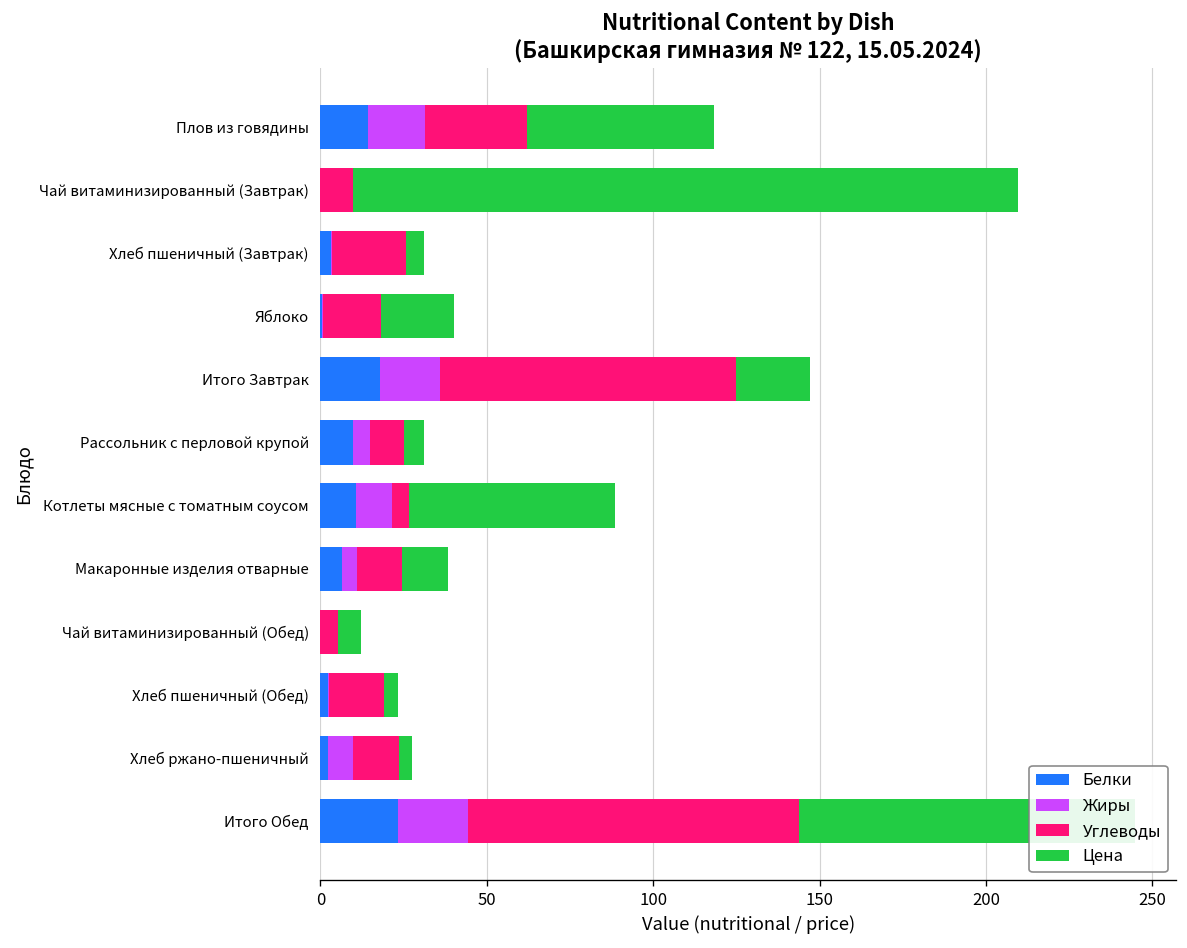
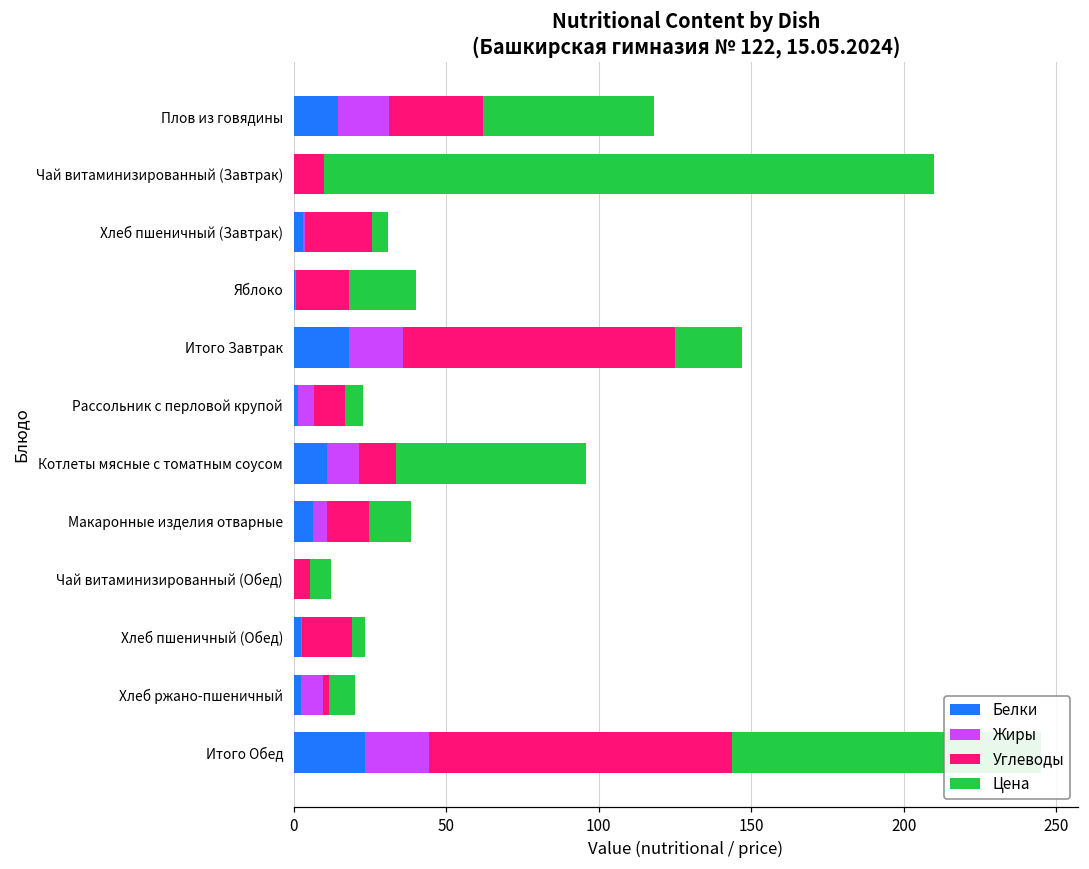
  {
    "Белки": {
      "Плов из говядины": 14,
      "Чай витаминизированный (Завтрак)": 0,
      "Хлеб пшеничный (Завтрак)": 3,
      "Итого Завтрак": 18,
-     "Рассольник с перловой крупой": 10,
+     "Рассольник с перловой крупой": 2,
      "Котлеты мясные с томатным соусом": 11,
      "Макаронные изделия отварные": 6,
      "Чай витаминизированный (Обед)": 0,
      "Хлеб пшеничный (Обед)": 2,
      "Хлеб ржано-пшеничный": 2,
      "Итого Обед": 23
    },
    "Жиры": {
      "Плов из говядины": 17,
      "Чай витаминизированный (Завтрак)": 0,
      "Итого Завтрак": 18,
      "Рассольник с перловой крупой": 5,
      "Котлеты мясные с томатным соусом": 11,
      "Макаронные изделия отварные": 5,
      "Чай витаминизированный (Обед)": 0,
      "Хлеб ржано-пшеничный": 7,
      "Итого Обед": 21
    },
    "Углеводы": {
      "Плов из говядины": 31,
      "Чай витаминизированный (Завтрак)": 10,
      "Хлеб пшеничный (Завтрак)": 22,
      "Яблоко": 17,
      "Итого Завтрак": 89,
      "Рассольник с перловой крупой": 10,
-     "Котлеты мясные с томатным соусом": 5,
+     "Котлеты мясные с томатным соусом": 12,
      "Макаронные изделия отварные": 14,
      "Чай витаминизированный (Обед)": 5,
      "Хлеб пшеничный (Обед)": 17,
-     "Хлеб ржано-пшеничный": 14,
+     "Хлеб ржано-пшеничный": 2,
      "Итого Обед": 99
    },
    "Цена": {
      "Плов из говядины": 56,
      "Чай витаминизированный (Завтрак)": 200,
      "Хлеб пшеничный (Завтрак)": 5,
      "Яблоко": 22,
      "Итого Завтрак": 22,
      "Рассольник с перловой крупой": 6,
      "Котлеты мясные с томатным соусом": 62,
      "Макаронные изделия отварные": 14,
      "Чай витаминизированный (Обед)": 7,
      "Хлеб пшеничный (Обед)": 4,
-     "Хлеб ржано-пшеничный": 4
+     "Хлеб ржано-пшеничный": 9
    }
  }
